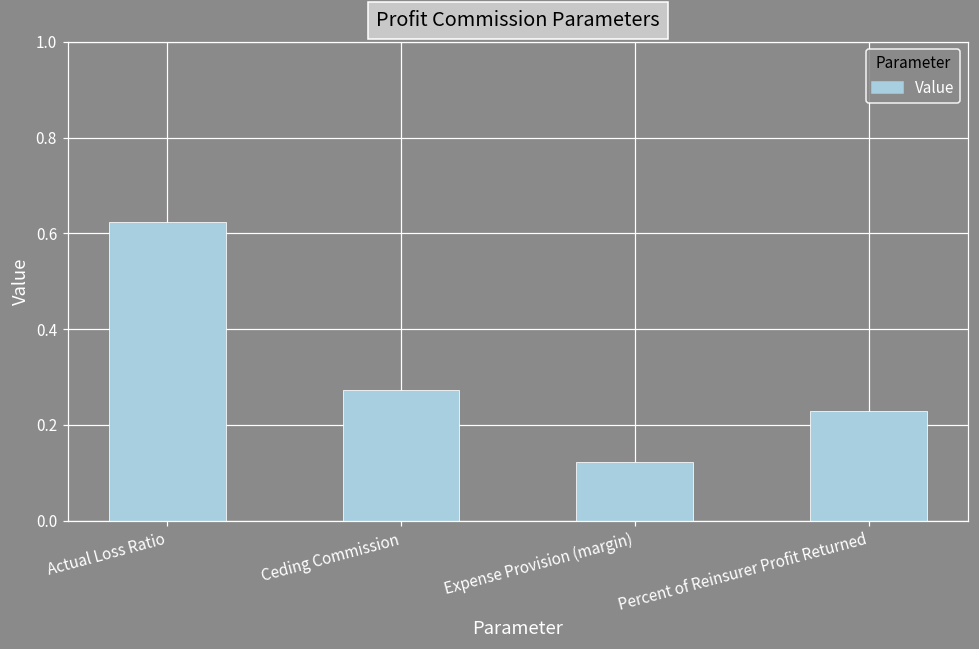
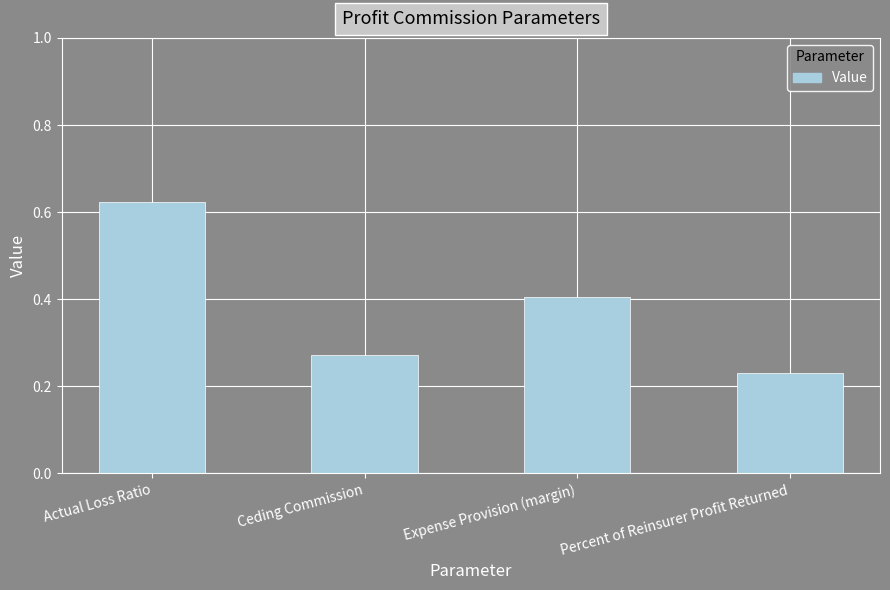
  {
    "Actual Loss Ratio": 0.62,
    "Ceding Commission": 0.27,
-   "Expense Provision (margin)": 0.12,
+   "Expense Provision (margin)": 0.41,
    "Percent of Reinsurer Profit Returned": 0.23
  }
